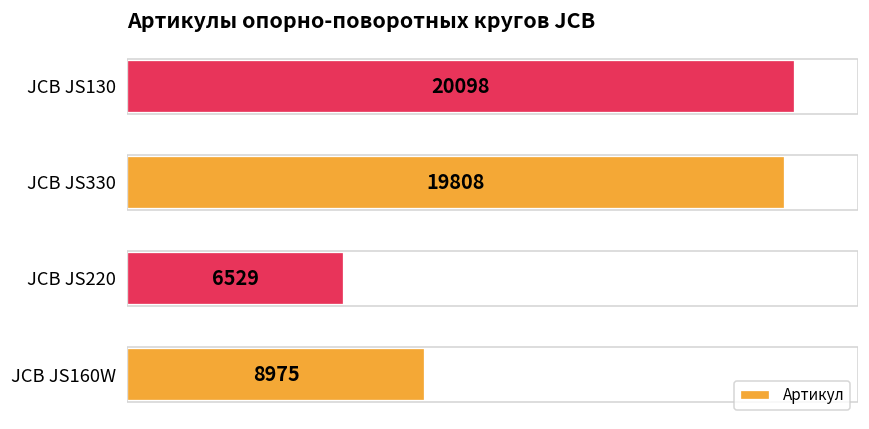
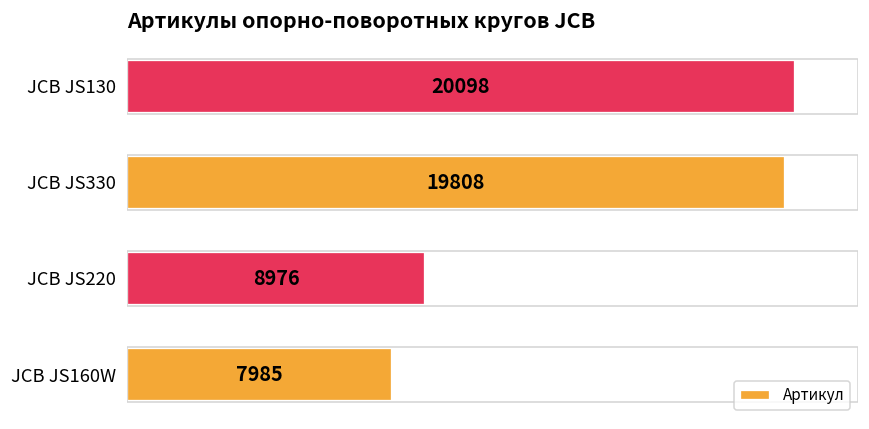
  {
    "JCB JS130": 20098,
    "JCB JS330": 19808,
-   "JCB JS220": 6529,
-   "JCB JS160W": 8975
+   "JCB JS220": 8976,
+   "JCB JS160W": 7985
  }
